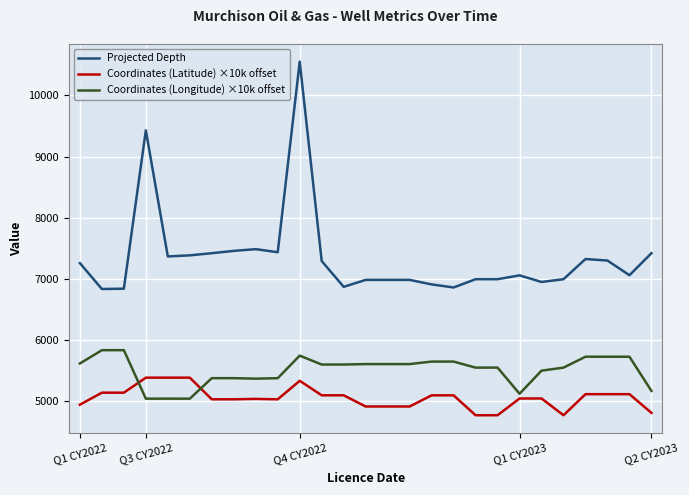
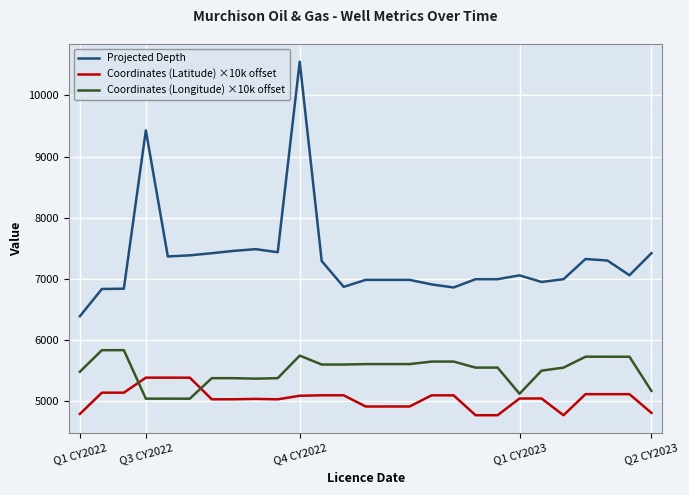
  {
    "Projected Depth": {
-     "Q1 CY2022": 7300,
+     "Q1 CY2022": 6400,
      "Q3 CY2022": 9400,
      "Q4 CY2022": 10600,
      "Q1 CY2023": 7100,
      "Q2 CY2023": 7400
    },
    "Coordinates (Latitude) ×10k offset": {
-     "Q1 CY2022": 4900,
+     "Q1 CY2022": 4800,
      "Q3 CY2022": 5400,
-     "Q4 CY2022": 5300,
+     "Q4 CY2022": 5100,
      "Q1 CY2023": 5000,
      "Q2 CY2023": 4800
    },
    "Coordinates (Longitude) ×10k offset": {
-     "Q1 CY2022": 5600,
+     "Q1 CY2022": 5500,
      "Q3 CY2022": 5000,
      "Q4 CY2022": 5700,
      "Q1 CY2023": 5100,
      "Q2 CY2023": 5200
    }
  }
